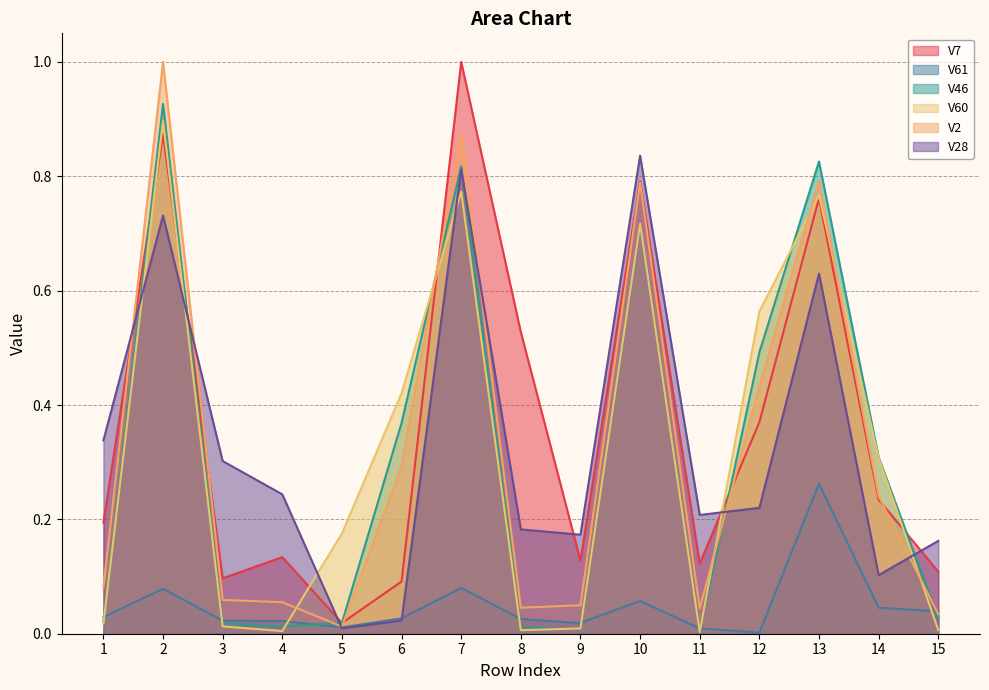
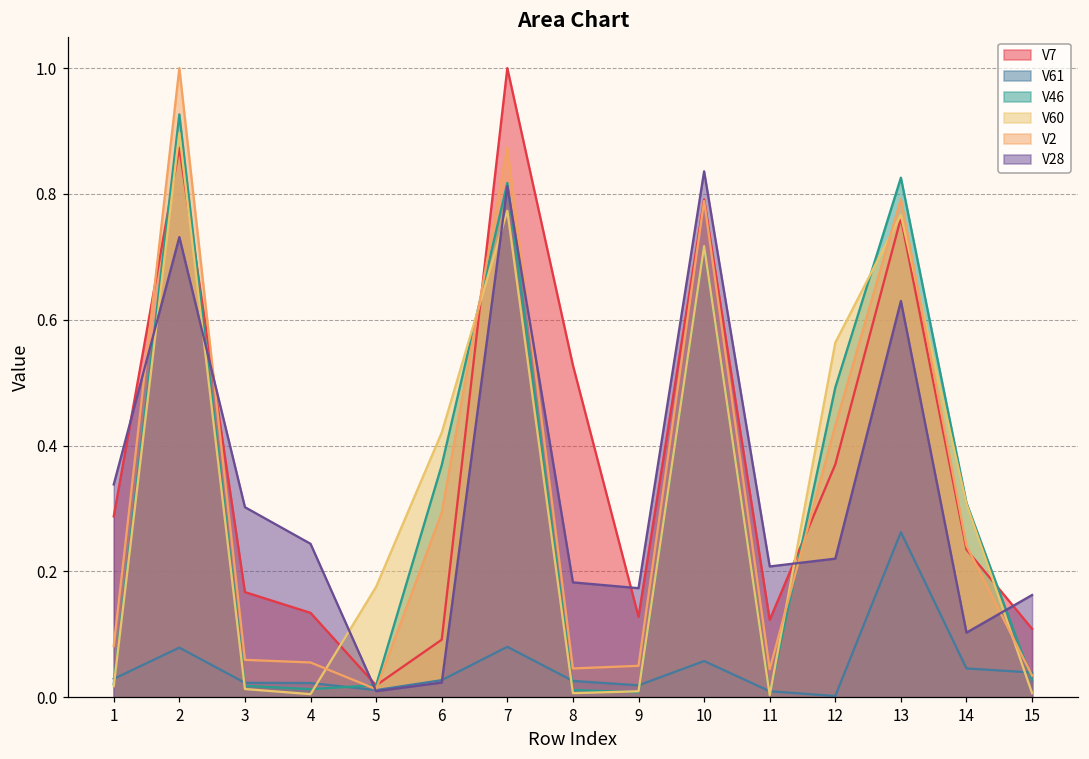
  {
    "V7": {
-     "1": 0.19,
+     "1": 0.29,
      "2": 0.87,
-     "3": 0.10,
+     "3": 0.17,
      "4": 0.13,
      "6": 0.09,
      "7": 1.00,
      "8": 0.53,
      "9": 0.13,
      "11": 0.12,
      "12": 0.37,
      "13": 0.76,
      "14": 0.23,
      "15": 0.11
    }
  }
